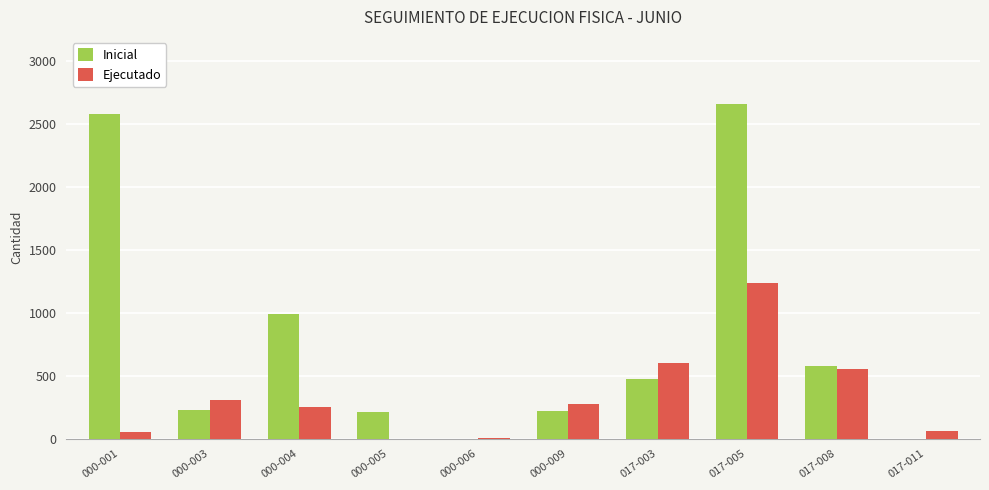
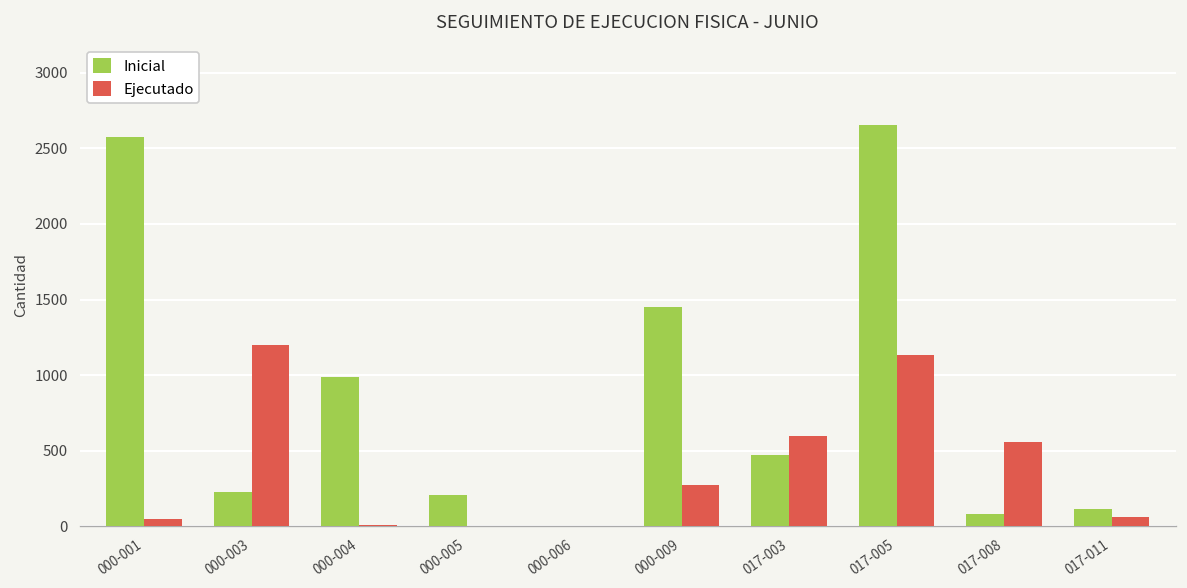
  {
    "Inicial": {
      "000-001": 2580,
      "000-003": 230,
      "000-004": 990,
      "000-005": 210,
-     "000-009": 220,
+     "000-009": 1450,
      "017-003": 470,
      "017-005": 2660,
-     "017-008": 580,
-     "017-011": 0
+     "017-008": 80,
+     "017-011": 110
    },
    "Ejecutado": {
      "000-001": 50,
-     "000-003": 310,
-     "000-004": 260,
+     "000-003": 1200,
+     "000-004": 10,
      "000-005": 0,
      "000-009": 280,
      "017-003": 600,
-     "017-005": 1240,
+     "017-005": 1140,
      "017-008": 560,
      "017-011": 70
    }
  }
